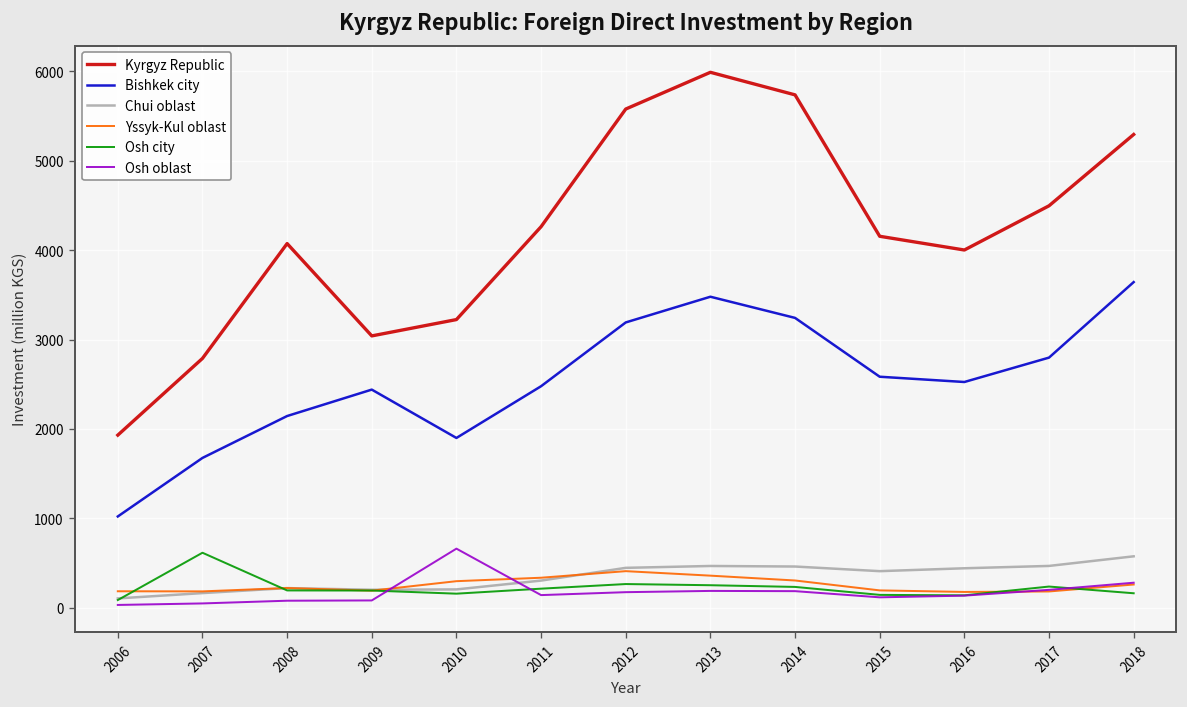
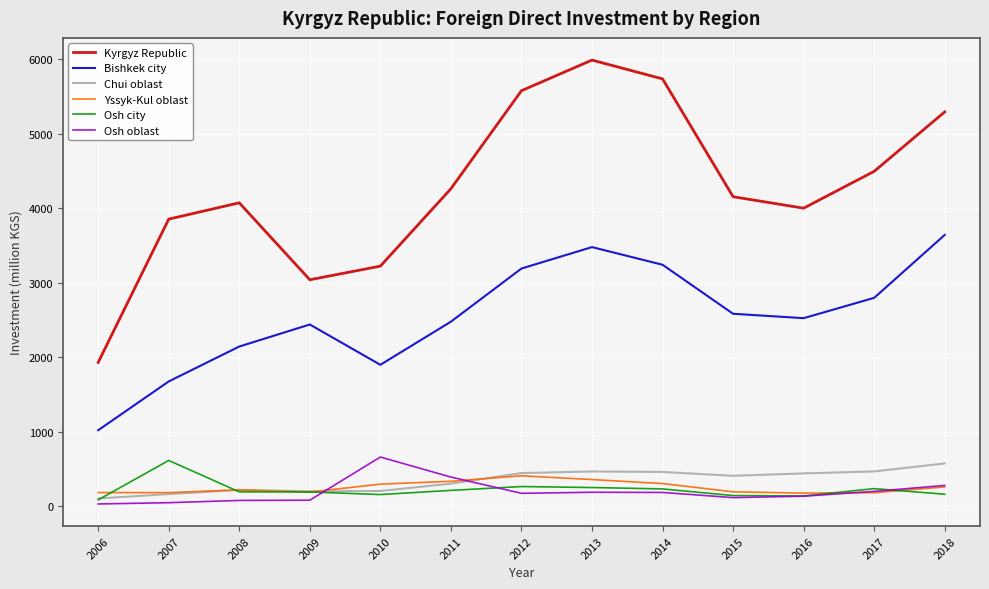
  {
    "Kyrgyz Republic": {
      "2006": 1900,
-     "2007": 2800,
+     "2007": 3900,
      "2008": 4100,
      "2009": 3000,
      "2010": 3200,
      "2011": 4300,
      "2012": 5600,
      "2013": 6000,
      "2014": 5700,
      "2015": 4200,
      "2016": 4000,
      "2017": 4500,
      "2018": 5300
    },
    "Bishkek city": {
      "2006": 1000,
      "2007": 1700,
      "2008": 2100,
      "2009": 2400,
      "2010": 1900,
      "2011": 2500,
      "2012": 3200,
      "2013": 3500,
      "2014": 3200,
      "2015": 2600,
      "2016": 2500,
      "2017": 2800,
      "2018": 3600
    },
    "Chui oblast": {
      "2010": 200,
      "2012": 400,
      "2013": 500,
      "2014": 500,
      "2015": 400,
      "2016": 400,
      "2017": 500,
      "2018": 600
    },
    "Yssyk-Kul oblast": {
      "2006": 200,
      "2010": 300,
      "2012": 400,
      "2013": 400,
      "2014": 300,
      "2015": 200,
      "2016": 200
    },
    "Osh city": {
      "2007": 600,
      "2010": 200,
      "2011": 200,
      "2012": 300,
      "2013": 300,
      "2014": 200,
      "2017": 200,
      "2018": 200
    },
    "Osh oblast": {
      "2006": 0,
      "2007": 0,
      "2008": 100,
      "2009": 100,
      "2010": 700,
-     "2011": 100,
+     "2011": 400,
      "2012": 200,
      "2013": 200,
      "2014": 200
    }
  }
